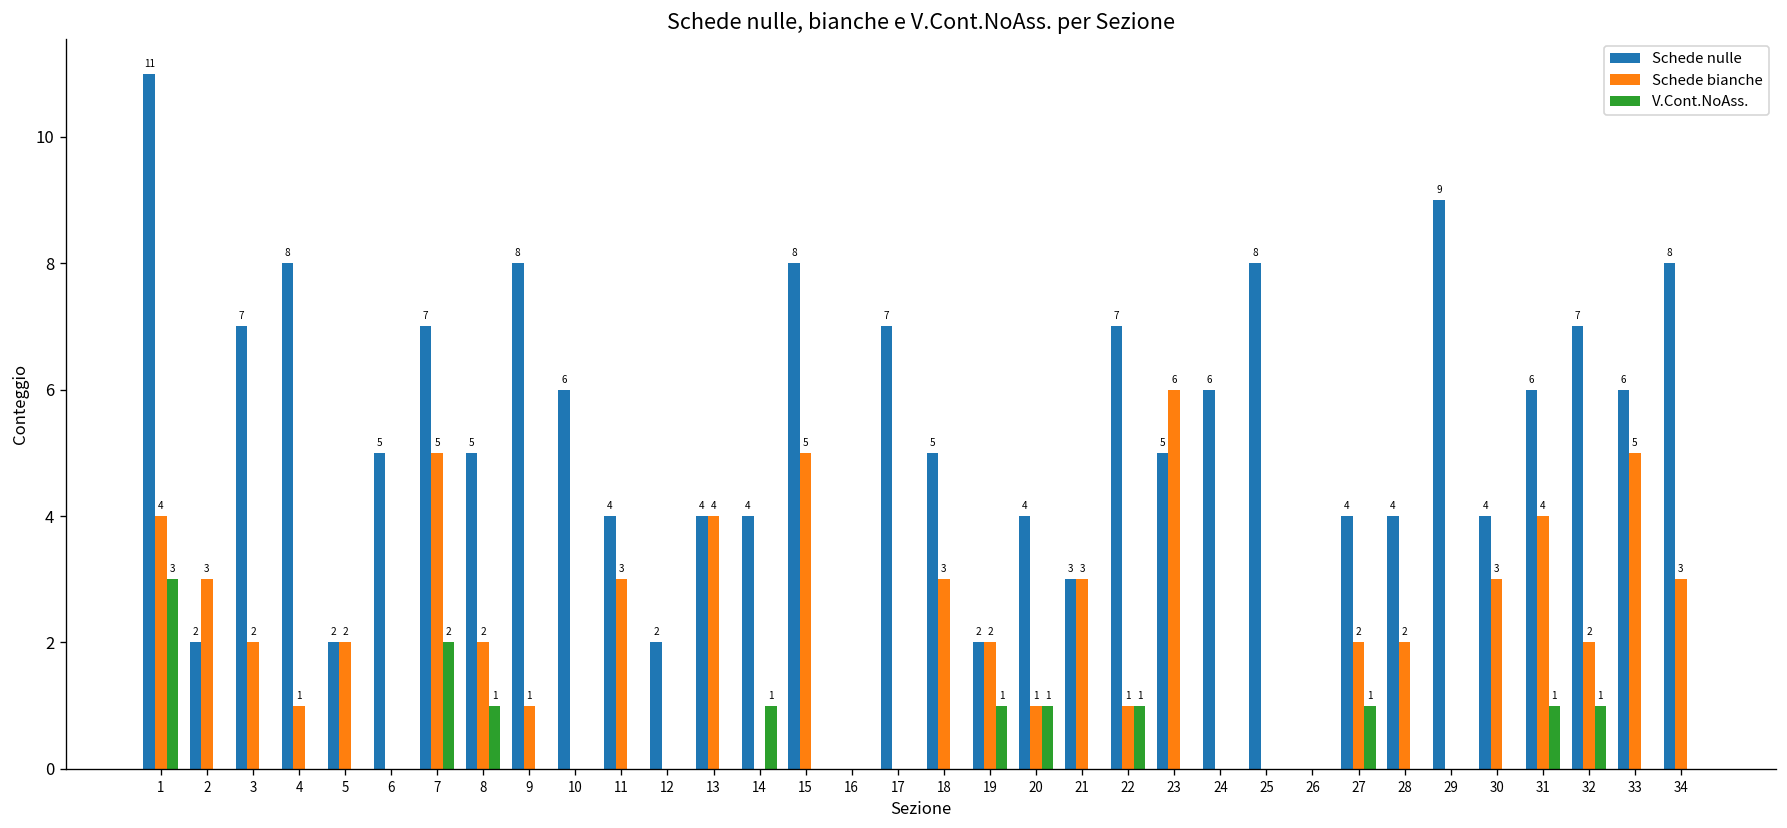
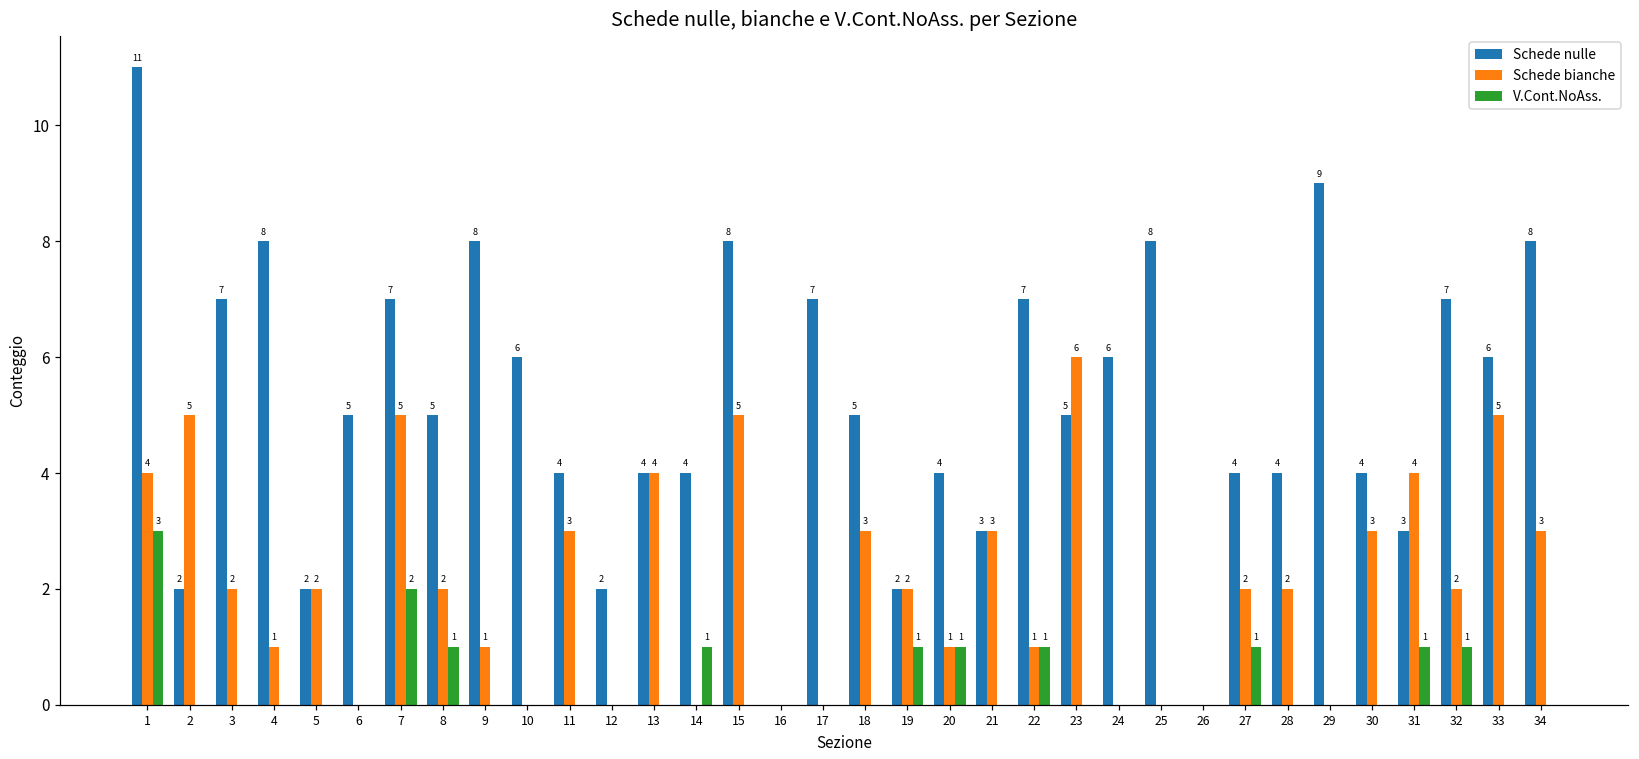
  {
    "Schede nulle": {
      "1": 11,
      "2": 2,
      "3": 7,
      "4": 8,
      "5": 2,
      "6": 5,
      "7": 7,
      "8": 5,
      "9": 8,
      "10": 6,
      "11": 4,
      "12": 2,
      "13": 4,
      "14": 4,
      "15": 8,
      "17": 7,
      "18": 5,
      "19": 2,
      "20": 4,
      "21": 3,
      "22": 7,
      "23": 5,
      "24": 6,
      "25": 8,
      "27": 4,
      "28": 4,
      "29": 9,
      "30": 4,
-     "31": 6,
+     "31": 3,
      "32": 7,
      "33": 6,
      "34": 8
    },
    "Schede bianche": {
      "1": 4,
-     "2": 3,
+     "2": 5,
      "3": 2,
      "4": 1,
      "5": 2,
      "7": 5,
      "8": 2,
      "9": 1,
      "11": 3,
      "13": 4,
      "15": 5,
      "18": 3,
      "19": 2,
      "20": 1,
      "21": 3,
      "22": 1,
      "23": 6,
      "27": 2,
      "28": 2,
      "30": 3,
      "31": 4,
      "32": 2,
      "33": 5,
      "34": 3
    },
    "V.Cont.NoAss.": {
      "1": 3,
      "7": 2,
      "8": 1,
      "14": 1,
      "19": 1,
      "20": 1,
      "22": 1,
      "27": 1,
      "31": 1,
      "32": 1
    }
  }
